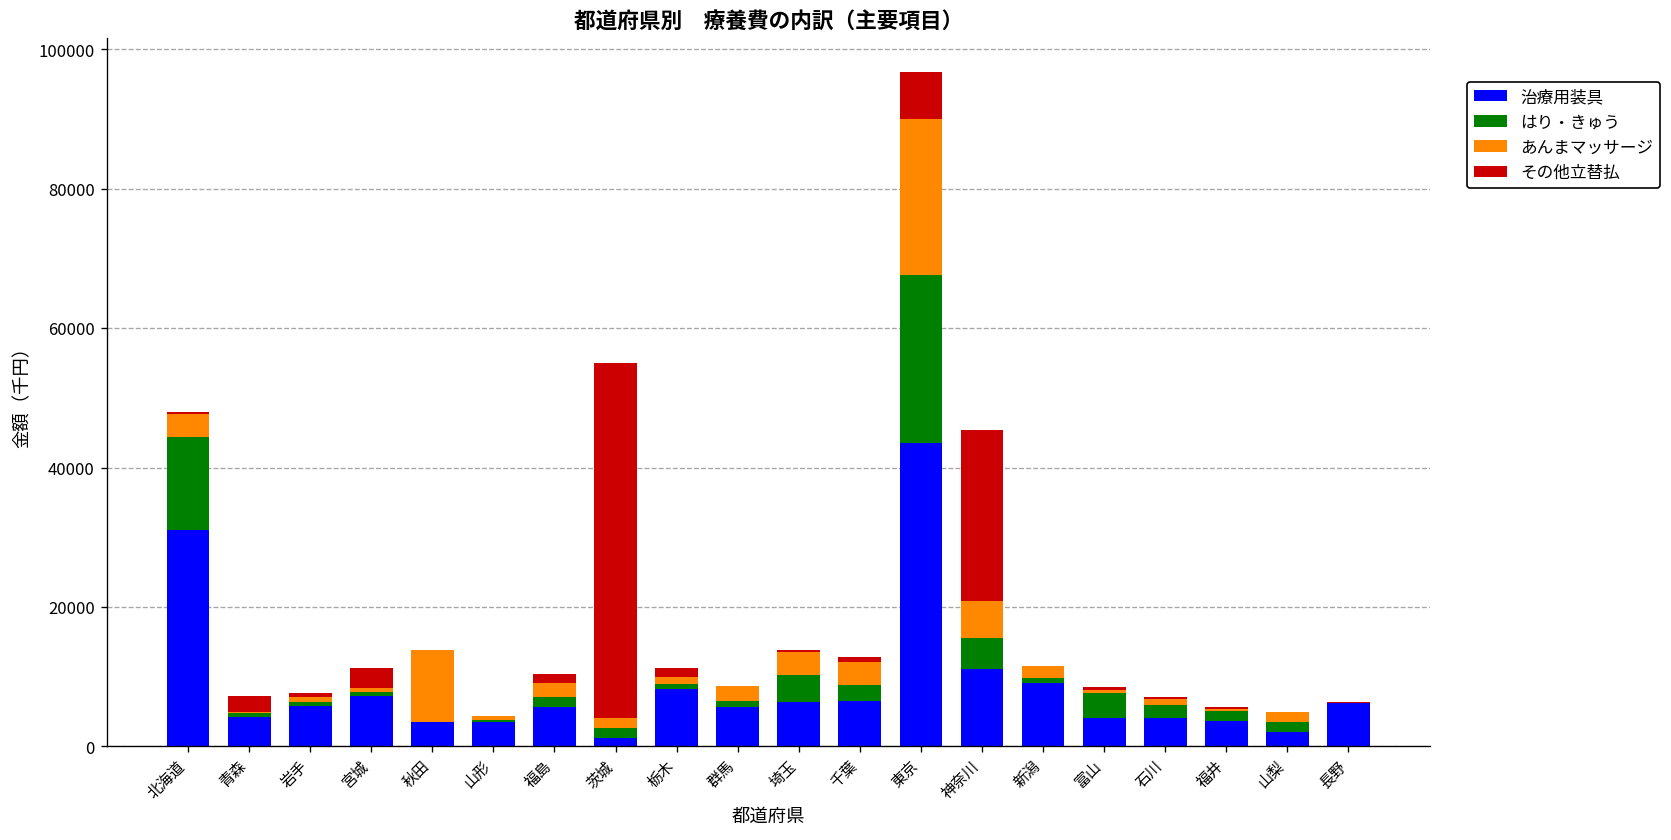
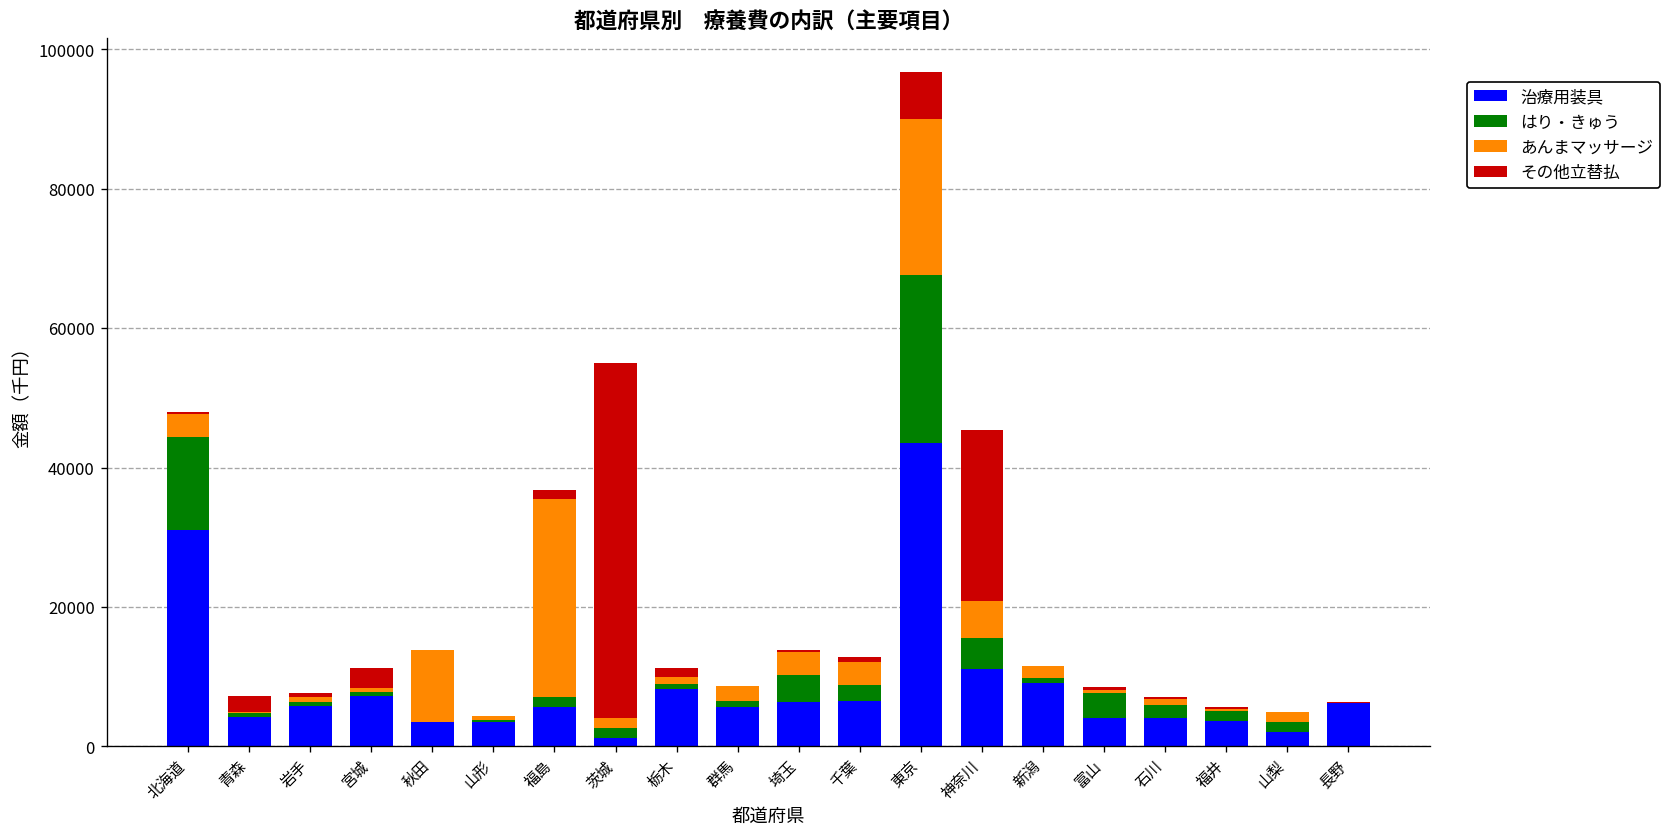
  {
    "治療用装具": {
      "北海道": 31000,
      "青森": 4000,
      "岩手": 6000,
      "宮城": 7000,
      "秋田": 3000,
      "山形": 3000,
      "福島": 6000,
      "茨城": 1000,
      "栃木": 8000,
      "群馬": 6000,
      "埼玉": 6000,
      "千葉": 6000,
      "東京": 44000,
      "神奈川": 11000,
      "新潟": 9000,
      "富山": 4000,
      "石川": 4000,
      "福井": 4000,
      "山梨": 2000,
      "長野": 6000
    },
    "はり・きゅう": {
      "北海道": 13000,
      "青森": 1000,
      "岩手": 0,
      "宮城": 1000,
      "福島": 1000,
      "茨城": 1000,
      "栃木": 1000,
      "群馬": 1000,
      "埼玉": 4000,
      "千葉": 2000,
      "東京": 24000,
      "神奈川": 4000,
      "新潟": 1000,
      "富山": 4000,
      "石川": 2000,
      "福井": 1000,
      "山梨": 1000,
      "長野": 0
    },
    "あんまマッサージ": {
      "北海道": 3000,
      "岩手": 1000,
      "宮城": 1000,
      "秋田": 10000,
      "山形": 1000,
-     "福島": 2000,
+     "福島": 28000,
      "茨城": 1000,
      "栃木": 1000,
      "群馬": 2000,
      "埼玉": 3000,
      "千葉": 3000,
      "東京": 22000,
      "神奈川": 5000,
      "新潟": 2000,
      "石川": 1000,
      "山梨": 1000,
      "長野": 0
    },
    "その他立替払": {
      "青森": 2000,
      "岩手": 1000,
      "宮城": 3000,
      "山形": 0,
      "福島": 1000,
      "茨城": 51000,
      "栃木": 1000,
      "千葉": 1000,
      "東京": 7000,
      "神奈川": 25000,
      "富山": 1000
    }
  }
